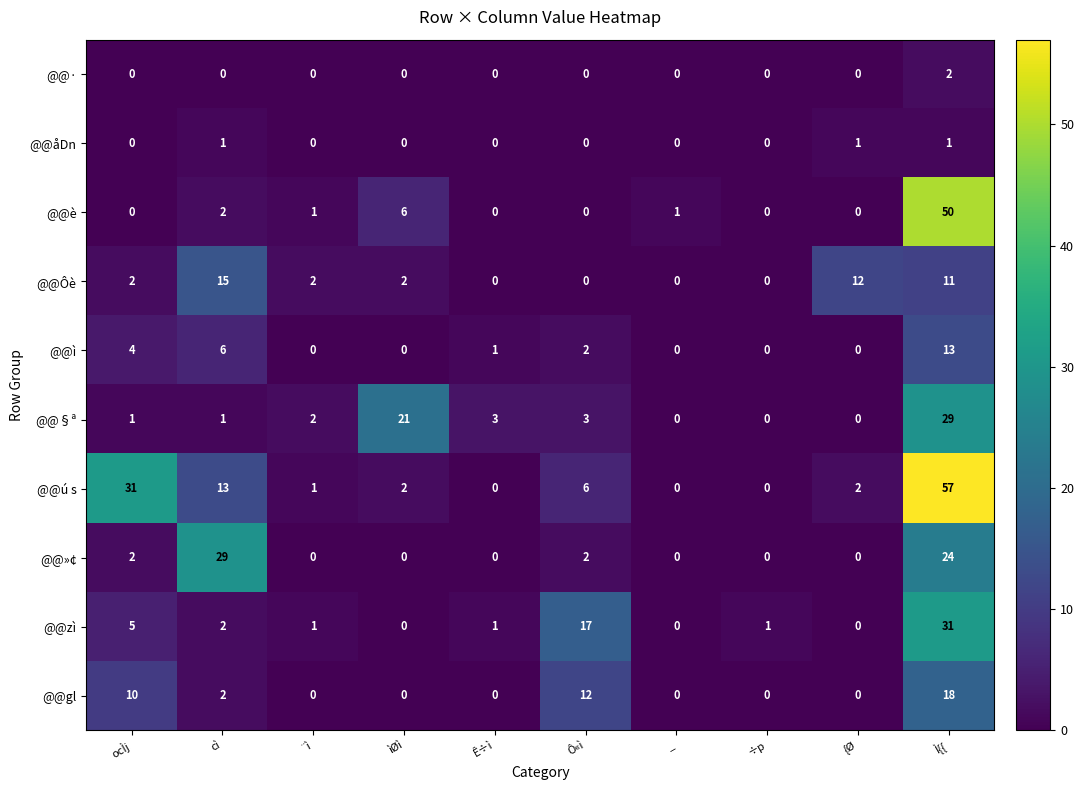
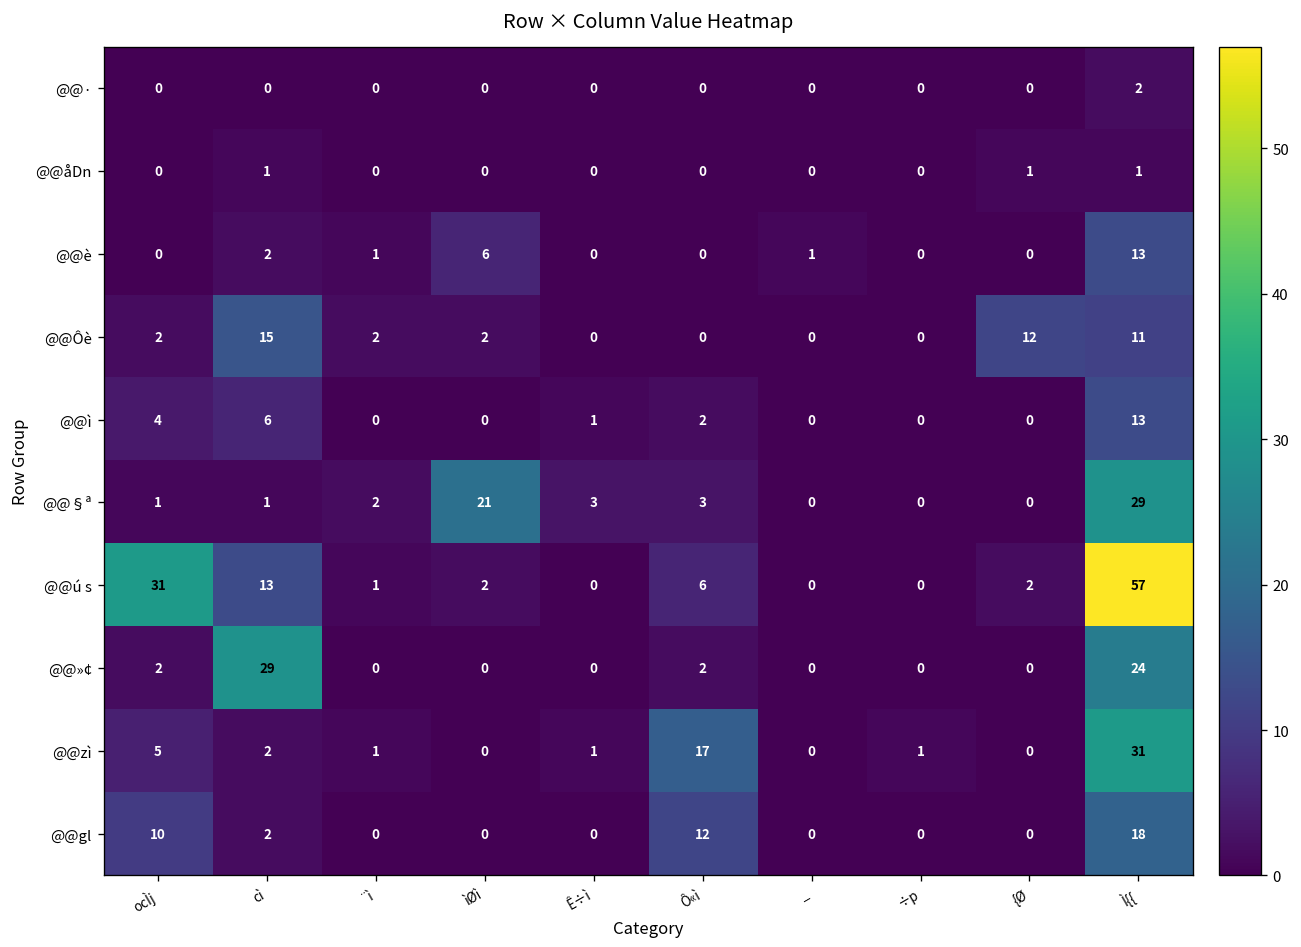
  {
    "@@·": {
      "ocÌj": 0,
      "cì": 0,
      "¨ì": 0,
      "ìØì": 0,
      "Ê÷ì": 0,
      "Ô«ì": 0,
      "_": 0,
      "÷p": 0,
      "{Ø": 0,
      "Ì{{": 2
    },
    "@@åDn": {
      "ocÌj": 0,
      "cì": 1,
      "¨ì": 0,
      "ìØì": 0,
      "Ê÷ì": 0,
      "Ô«ì": 0,
      "_": 0,
      "÷p": 0,
      "{Ø": 1,
      "Ì{{": 1
    },
    "@@è": {
      "ocÌj": 0,
      "cì": 2,
      "¨ì": 1,
      "ìØì": 6,
      "Ê÷ì": 0,
      "Ô«ì": 0,
      "_": 1,
      "÷p": 0,
      "{Ø": 0,
-     "Ì{{": 50
+     "Ì{{": 13
    },
    "@@Ôè": {
      "ocÌj": 2,
      "cì": 15,
      "¨ì": 2,
      "ìØì": 2,
      "Ê÷ì": 0,
      "Ô«ì": 0,
      "_": 0,
      "÷p": 0,
      "{Ø": 12,
      "Ì{{": 11
    },
    "@@ì": {
      "ocÌj": 4,
      "cì": 6,
      "¨ì": 0,
      "ìØì": 0,
      "Ê÷ì": 1,
      "Ô«ì": 2,
      "_": 0,
      "÷p": 0,
      "{Ø": 0,
      "Ì{{": 13
    },
    "@@§ª": {
      "ocÌj": 1,
      "cì": 1,
      "¨ì": 2,
      "ìØì": 21,
      "Ê÷ì": 3,
      "Ô«ì": 3,
      "_": 0,
      "÷p": 0,
      "{Ø": 0,
      "Ì{{": 29
    },
    "@@ú s": {
      "ocÌj": 31,
      "cì": 13,
      "¨ì": 1,
      "ìØì": 2,
      "Ê÷ì": 0,
      "Ô«ì": 6,
      "_": 0,
      "÷p": 0,
      "{Ø": 2,
      "Ì{{": 57
    },
    "@@»¢": {
      "ocÌj": 2,
      "cì": 29,
      "¨ì": 0,
      "ìØì": 0,
      "Ê÷ì": 0,
      "Ô«ì": 2,
      "_": 0,
      "÷p": 0,
      "{Ø": 0,
      "Ì{{": 24
    },
    "@@zì": {
      "ocÌj": 5,
      "cì": 2,
      "¨ì": 1,
      "ìØì": 0,
      "Ê÷ì": 1,
      "Ô«ì": 17,
      "_": 0,
      "÷p": 1,
      "{Ø": 0,
      "Ì{{": 31
    },
    "@@gl": {
      "ocÌj": 10,
      "cì": 2,
      "¨ì": 0,
      "ìØì": 0,
      "Ê÷ì": 0,
      "Ô«ì": 12,
      "_": 0,
      "÷p": 0,
      "{Ø": 0,
      "Ì{{": 18
    }
  }
